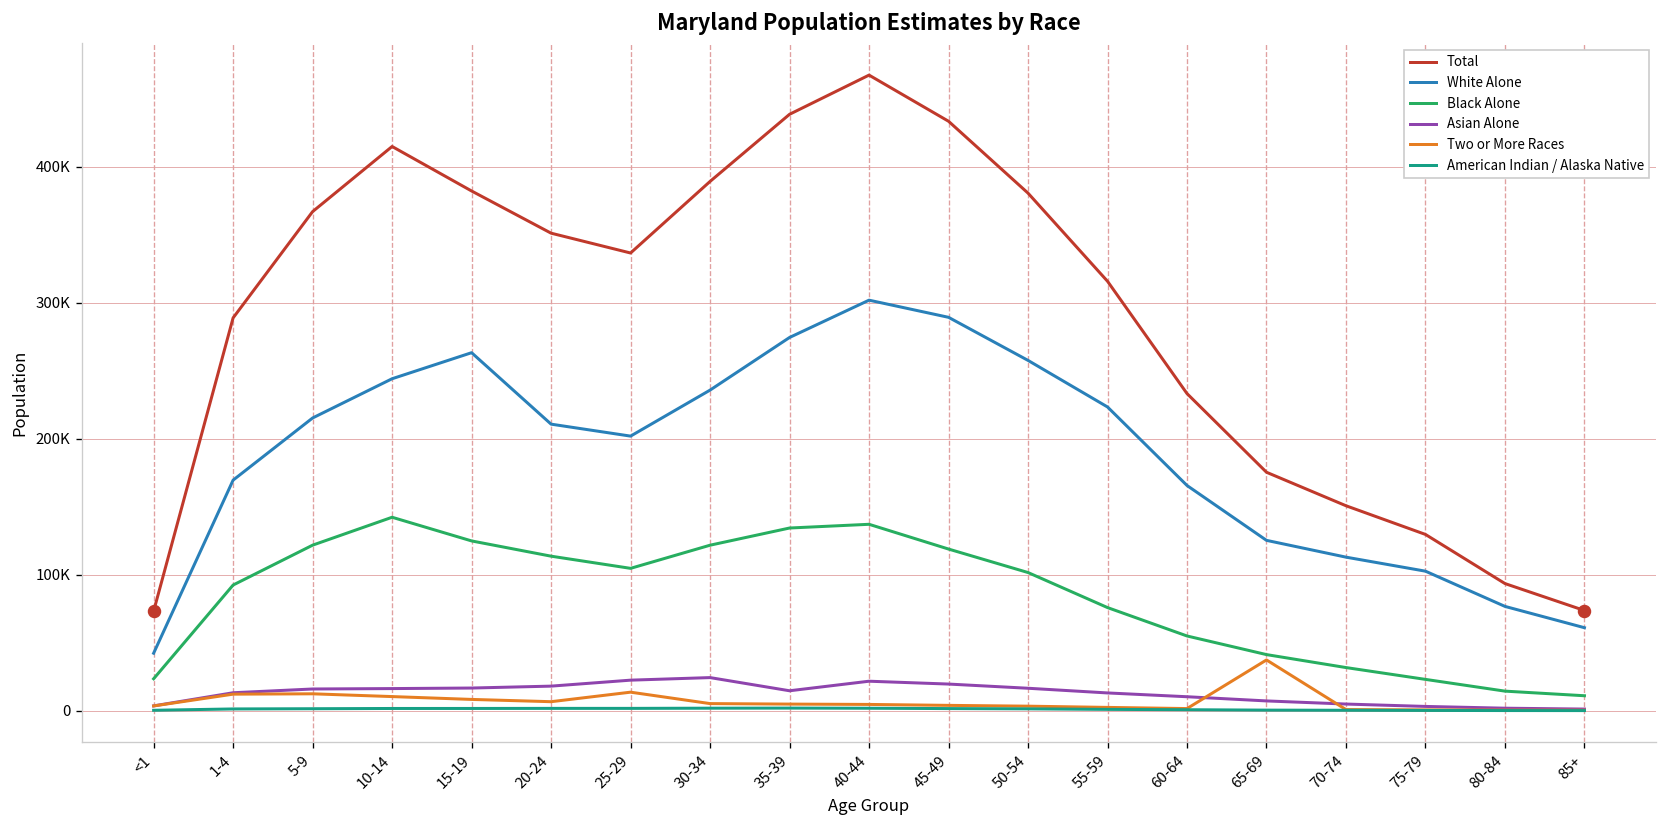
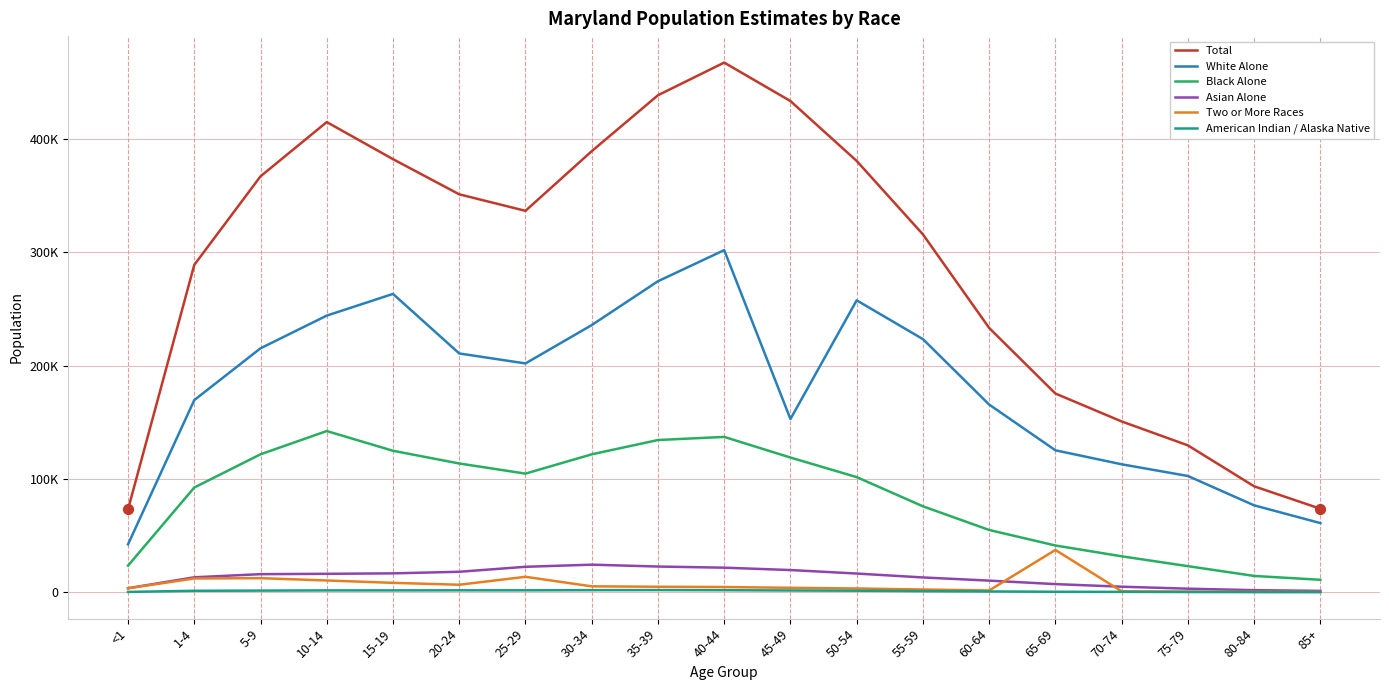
  {
    "White Alone": {
      "<1": 42000,
      "1-4": 170000,
      "5-9": 215000,
      "10-14": 244000,
      "15-19": 263000,
      "20-24": 211000,
      "25-29": 202000,
      "30-34": 236000,
      "35-39": 275000,
      "40-44": 302000,
-     "45-49": 289000,
+     "45-49": 153000,
      "50-54": 258000,
      "55-59": 223000,
      "60-64": 166000,
      "65-69": 125000,
      "70-74": 113000,
      "75-79": 103000,
      "80-84": 77000,
      "85+": 61000
    },
    "Asian Alone": {
      "5-9": 16000,
      "10-14": 16000,
      "15-19": 17000,
      "20-24": 18000,
      "25-29": 22000,
      "30-34": 24000,
-     "35-39": 15000,
+     "35-39": 23000,
      "40-44": 22000,
      "45-49": 20000,
      "50-54": 17000,
      "55-59": 13000,
      "60-64": 10000,
      "65-69": 7000,
      "70-74": 5000,
      "75-79": 3000
    },
    "Two or More Races": {
      "5-9": 12000,
      "10-14": 10000,
      "15-19": 8000,
      "20-24": 7000,
      "25-29": 14000,
      "30-34": 5000,
      "35-39": 5000,
      "40-44": 5000,
      "45-49": 4000,
      "65-69": 37000
    }
  }
